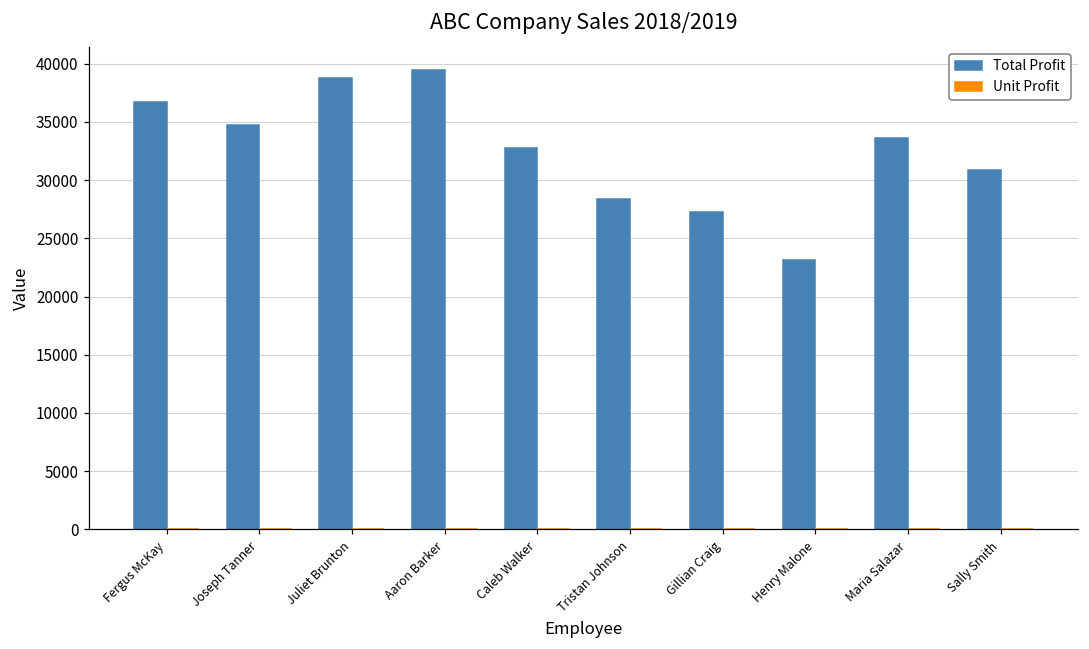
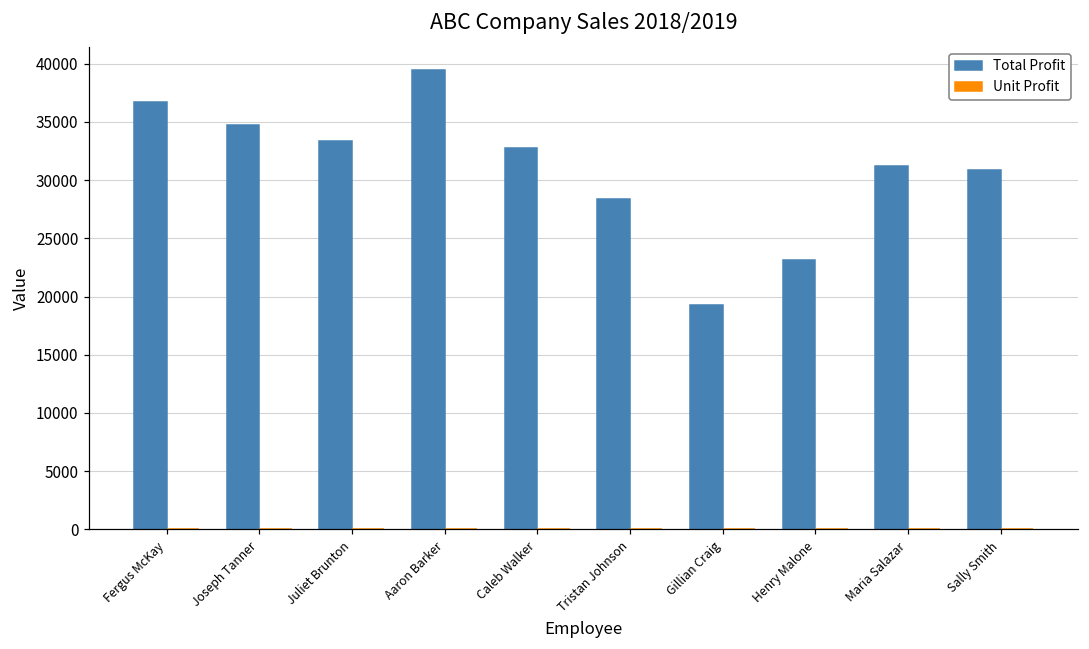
  {
    "Total Profit": {
      "Fergus McKay": 36700,
      "Joseph Tanner": 34800,
-     "Juliet Brunton": 38800,
+     "Juliet Brunton": 33400,
      "Aaron Barker": 39500,
      "Caleb Walker": 32800,
      "Tristan Johnson": 28400,
-     "Gillian Craig": 27200,
+     "Gillian Craig": 19200,
      "Henry Malone": 23100,
-     "Maria Salazar": 33600,
+     "Maria Salazar": 31200,
      "Sally Smith": 30900
    }
  }
